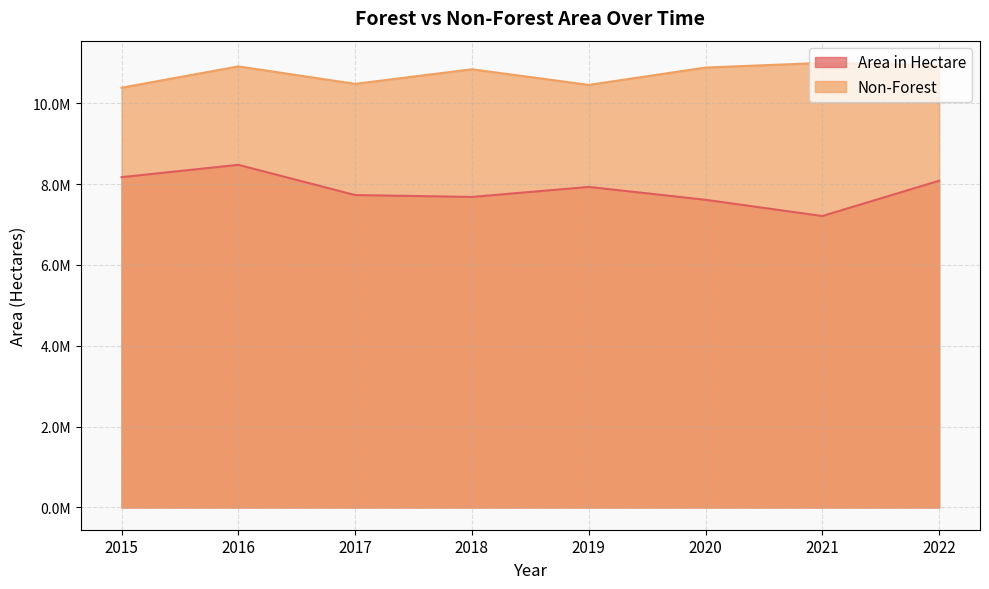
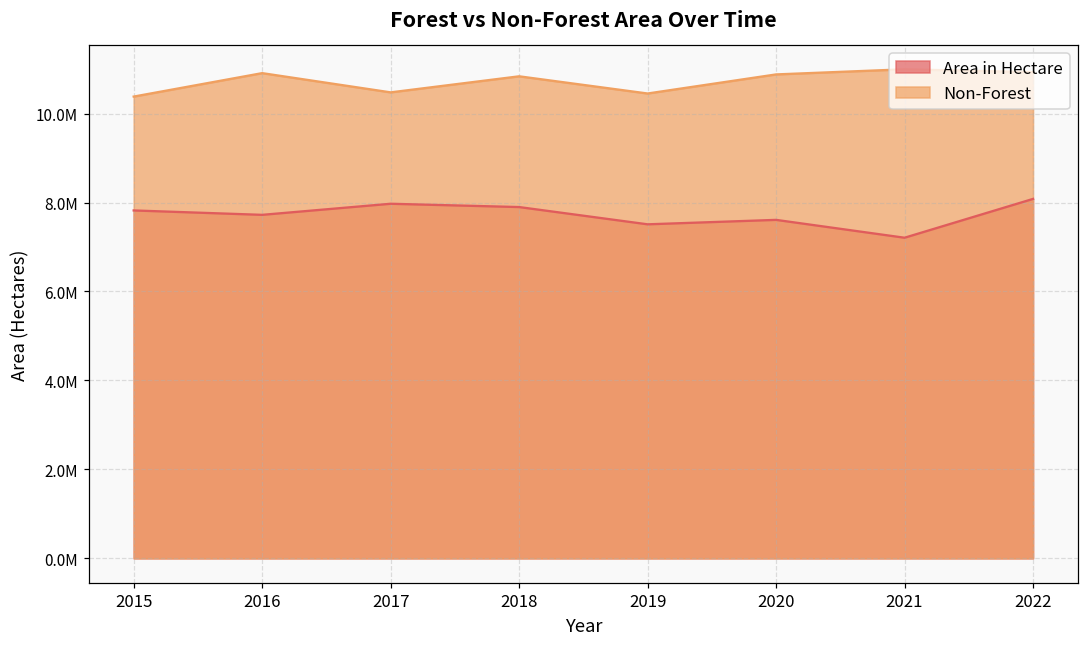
  {
    "Area in Hectare": {
-     "2015": 8200000,
-     "2016": 8500000,
-     "2017": 7700000,
-     "2018": 7700000,
-     "2019": 7900000,
+     "2015": 7800000,
+     "2016": 7700000,
+     "2017": 8000000,
+     "2018": 7900000,
+     "2019": 7500000,
      "2020": 7600000,
      "2021": 7200000,
      "2022": 8100000
    },
    "Non-Forest": {
      "2015": 10400000,
      "2016": 10900000,
      "2017": 10500000,
      "2018": 10800000,
      "2019": 10500000,
      "2020": 10900000
    }
  }
